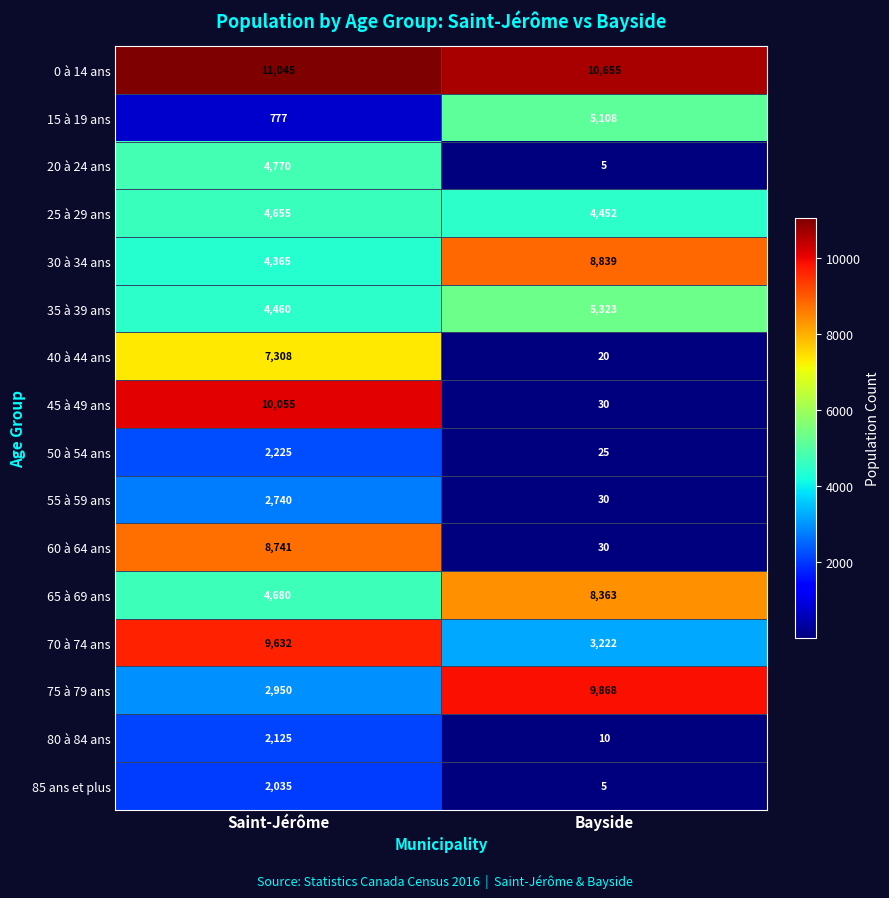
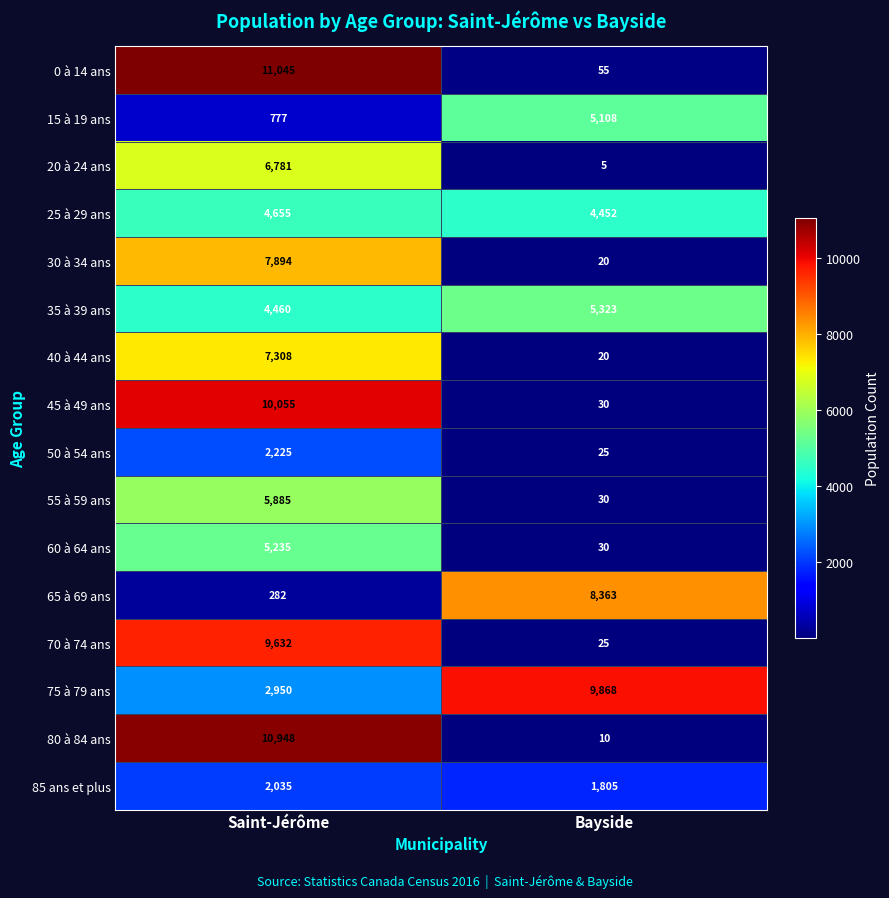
  {
    "0 à 14 ans": {
      "Saint-Jérôme": "11,045",
-     "Bayside": "10,655"
+     "Bayside": "55"
    },
    "15 à 19 ans": {
      "Saint-Jérôme": "777",
      "Bayside": "5,108"
    },
    "20 à 24 ans": {
-     "Saint-Jérôme": "4,770",
+     "Saint-Jérôme": "6,781",
      "Bayside": "5"
    },
    "25 à 29 ans": {
      "Saint-Jérôme": "4,655",
      "Bayside": "4,452"
    },
    "30 à 34 ans": {
-     "Saint-Jérôme": "4,365",
-     "Bayside": "8,839"
+     "Saint-Jérôme": "7,894",
+     "Bayside": "20"
    },
    "35 à 39 ans": {
      "Saint-Jérôme": "4,460",
      "Bayside": "5,323"
    },
    "40 à 44 ans": {
      "Saint-Jérôme": "7,308",
      "Bayside": "20"
    },
    "45 à 49 ans": {
      "Saint-Jérôme": "10,055",
      "Bayside": "30"
    },
    "50 à 54 ans": {
      "Saint-Jérôme": "2,225",
      "Bayside": "25"
    },
    "55 à 59 ans": {
-     "Saint-Jérôme": "2,740",
+     "Saint-Jérôme": "5,885",
      "Bayside": "30"
    },
    "60 à 64 ans": {
-     "Saint-Jérôme": "8,741",
+     "Saint-Jérôme": "5,235",
      "Bayside": "30"
    },
    "65 à 69 ans": {
-     "Saint-Jérôme": "4,680",
+     "Saint-Jérôme": "282",
      "Bayside": "8,363"
    },
    "70 à 74 ans": {
      "Saint-Jérôme": "9,632",
-     "Bayside": "3,222"
+     "Bayside": "25"
    },
    "75 à 79 ans": {
      "Saint-Jérôme": "2,950",
      "Bayside": "9,868"
    },
    "80 à 84 ans": {
-     "Saint-Jérôme": "2,125",
+     "Saint-Jérôme": "10,948",
      "Bayside": "10"
    },
    "85 ans et plus": {
      "Saint-Jérôme": "2,035",
-     "Bayside": "5"
+     "Bayside": "1,805"
    }
  }
